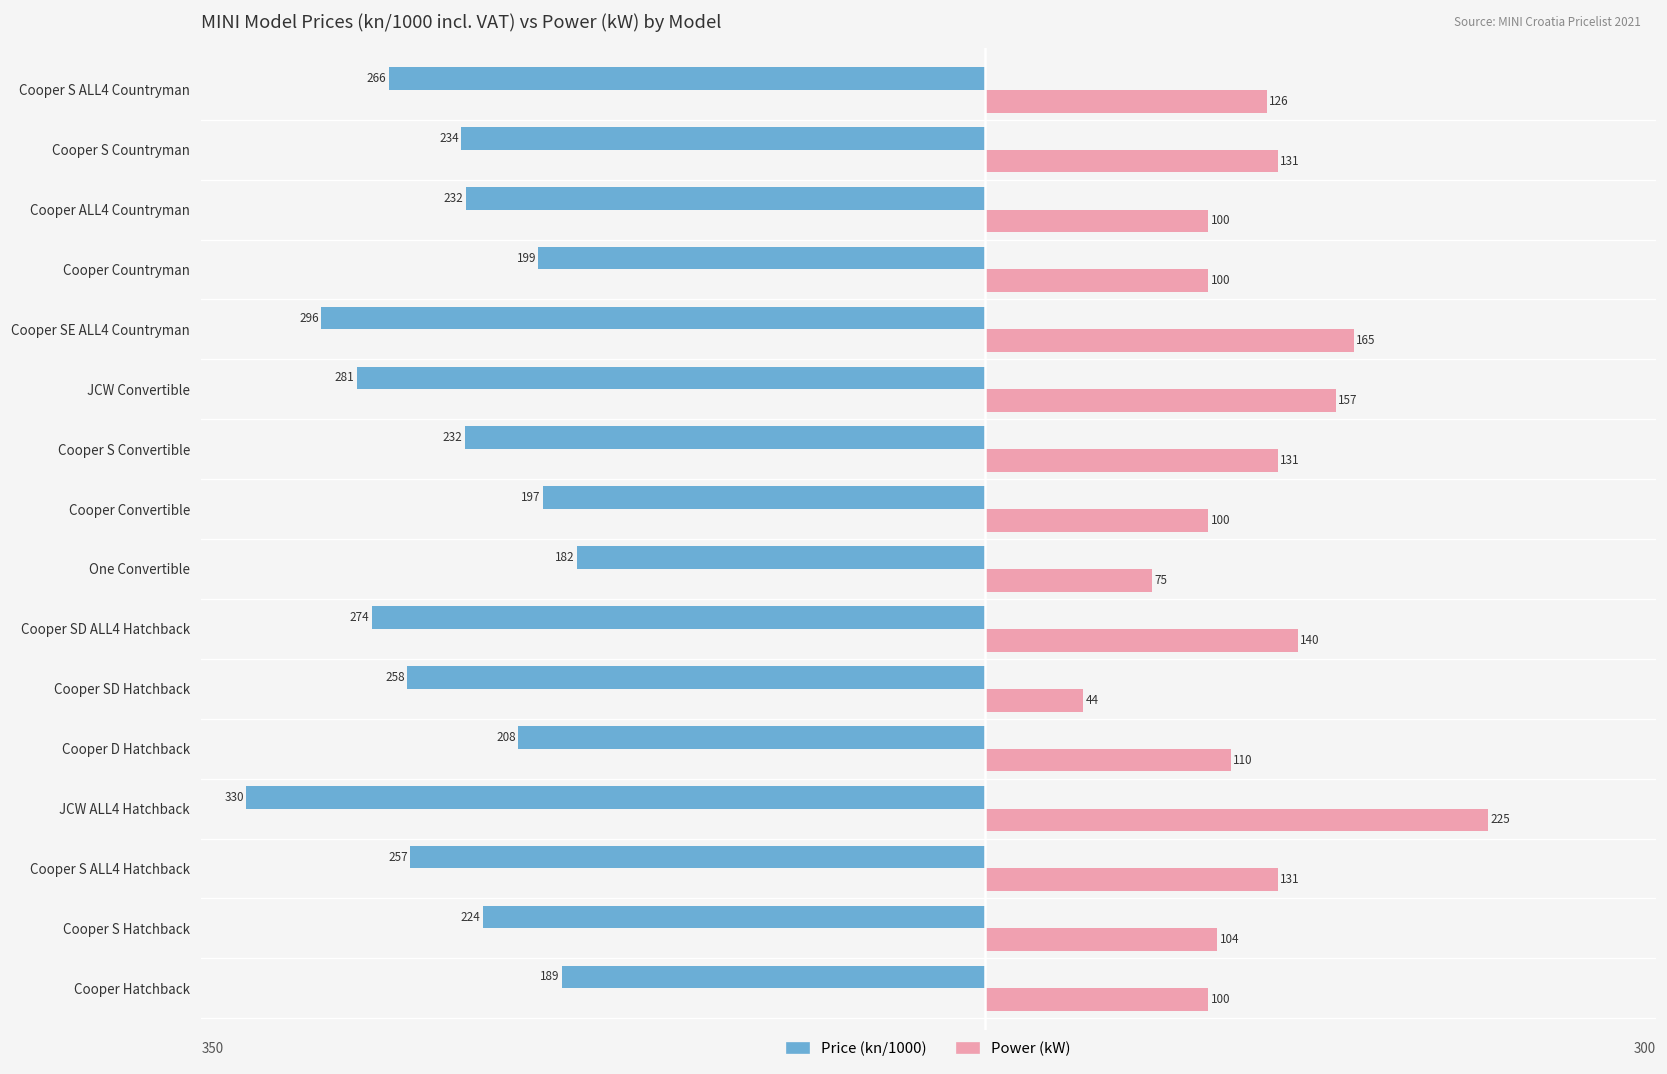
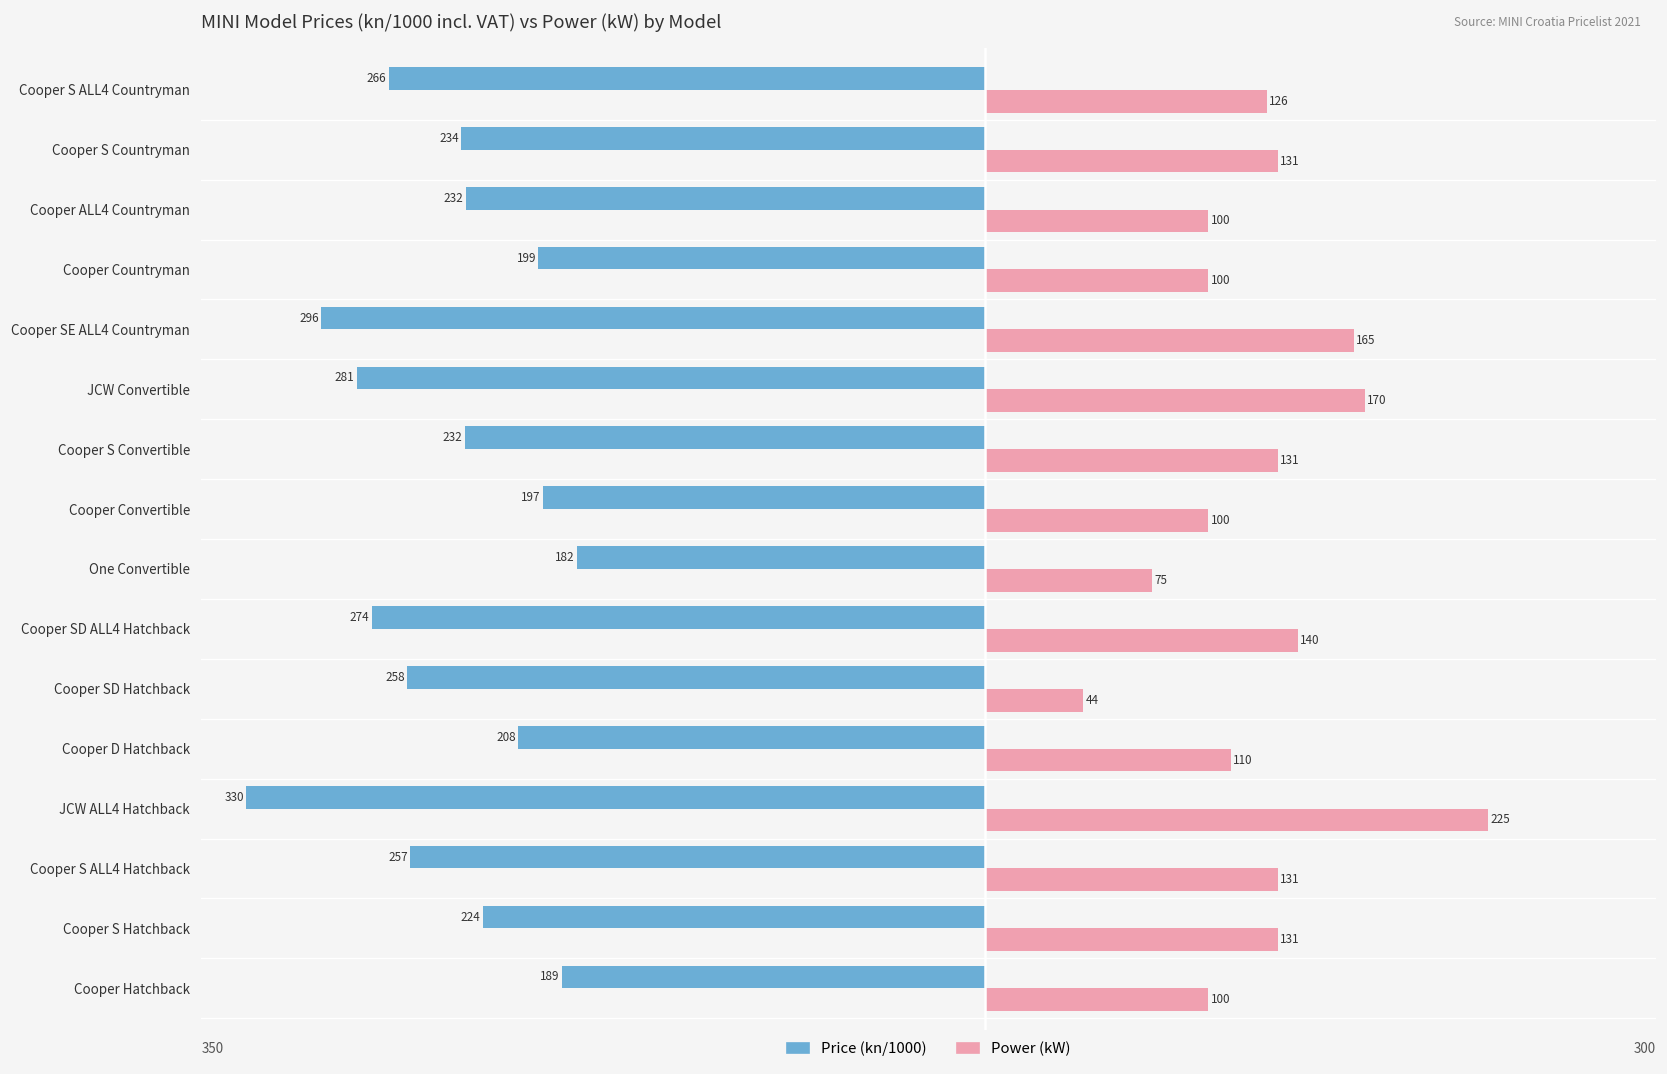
  {
    "Power (kW)": {
      "Cooper S ALL4 Countryman": 126,
      "Cooper S Countryman": 131,
      "Cooper ALL4 Countryman": 100,
      "Cooper Countryman": 100,
      "Cooper SE ALL4 Countryman": 165,
-     "JCW Convertible": 157,
+     "JCW Convertible": 170,
      "Cooper S Convertible": 131,
      "Cooper Convertible": 100,
      "One Convertible": 75,
      "Cooper SD ALL4 Hatchback": 140,
      "Cooper SD Hatchback": 44,
      "Cooper D Hatchback": 110,
      "JCW ALL4 Hatchback": 225,
      "Cooper S ALL4 Hatchback": 131,
-     "Cooper S Hatchback": 104,
+     "Cooper S Hatchback": 131,
      "Cooper Hatchback": 100
    }
  }
